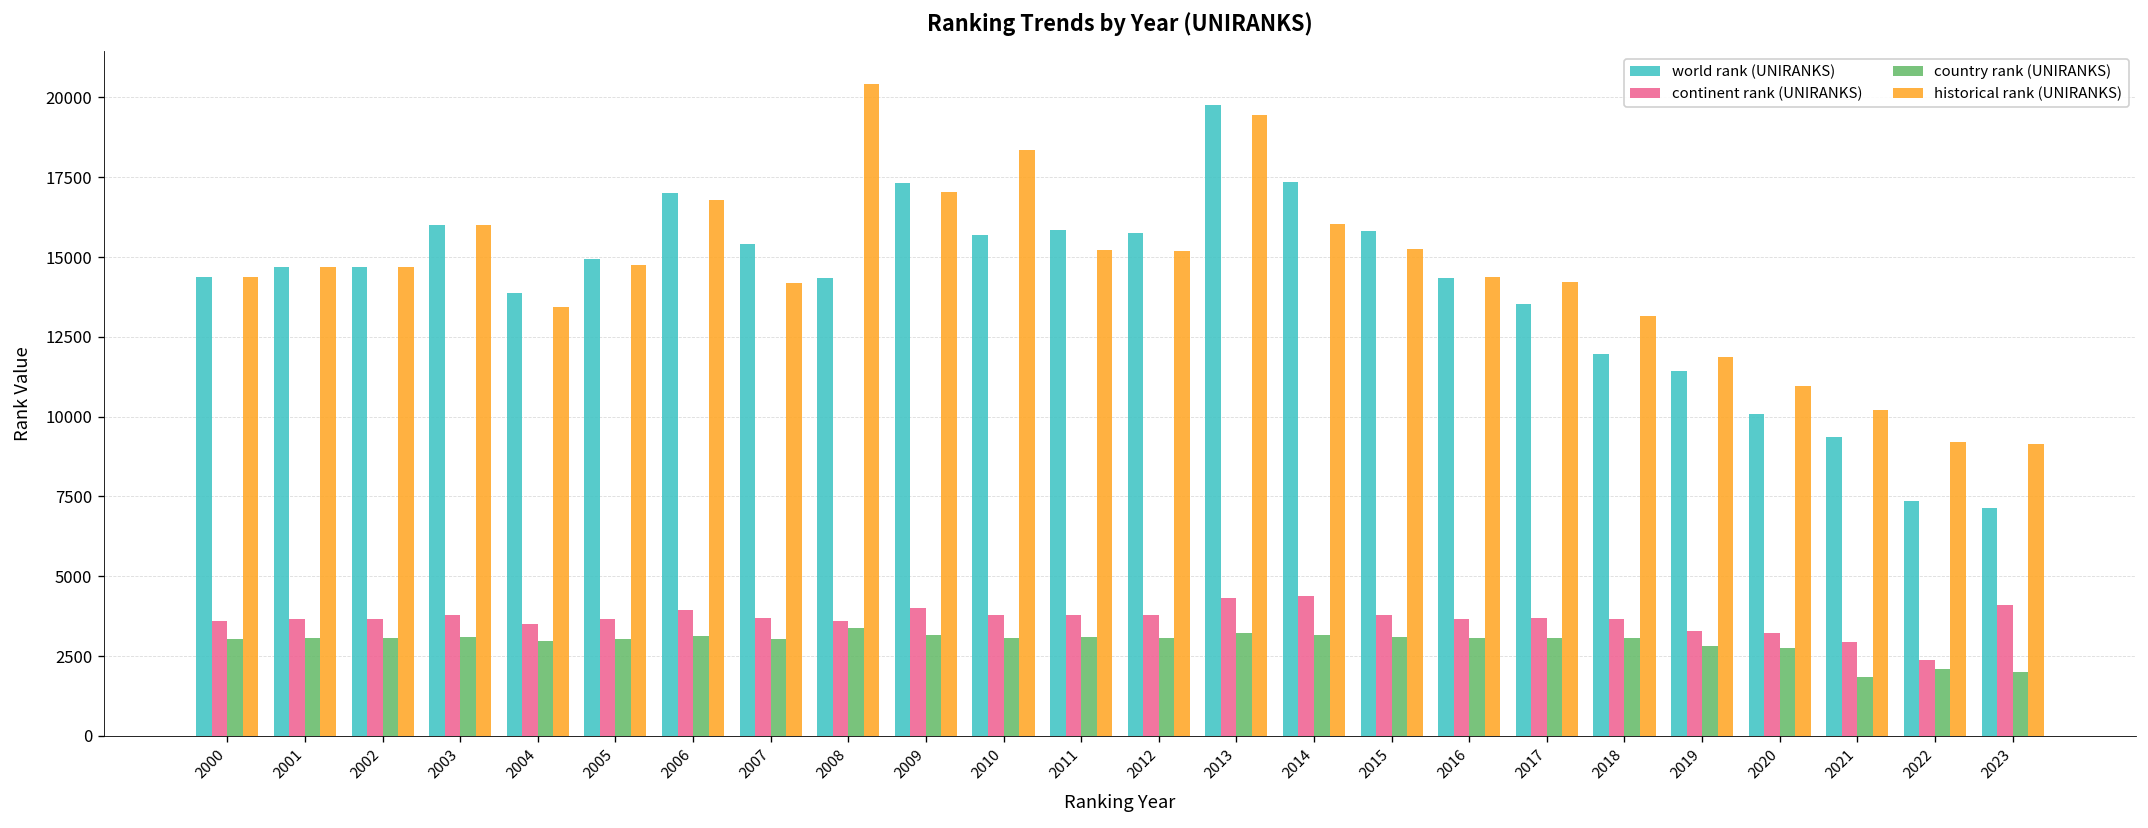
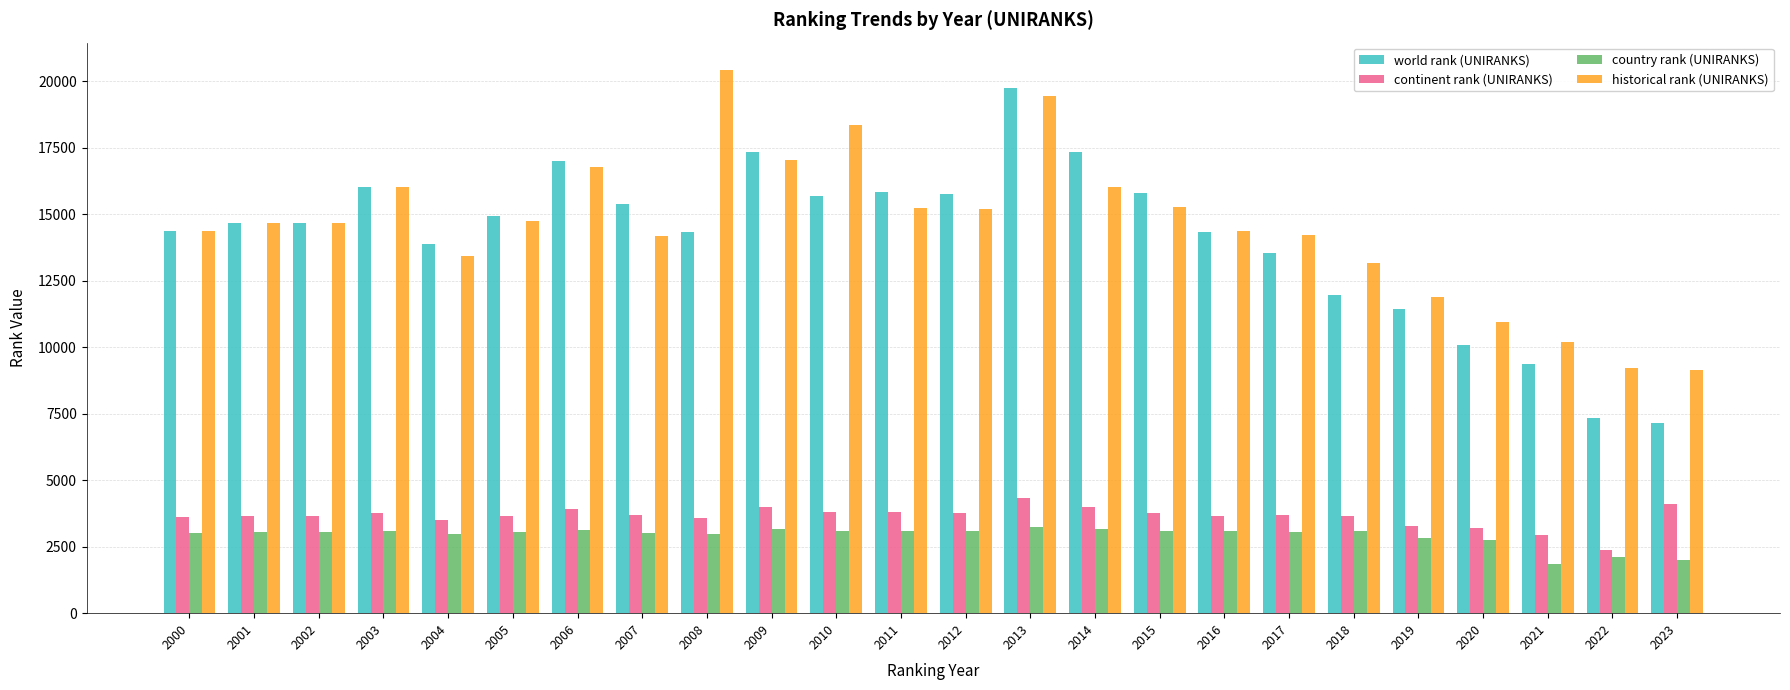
  {
    "world rank (UNIRANKS)": {
      "2000": 14400,
      "2001": 14700,
      "2002": 14700,
      "2003": 16000,
      "2004": 13900,
      "2005": 14900,
      "2006": 17000,
      "2007": 15400,
      "2008": 14300,
      "2009": 17300,
      "2010": 15700,
      "2011": 15800,
      "2012": 15800,
      "2013": 19800,
      "2014": 17400,
      "2015": 15800,
      "2016": 14300,
      "2017": 13500,
      "2018": 11900,
      "2019": 11400,
      "2020": 10100,
      "2021": 9400,
      "2022": 7300,
      "2023": 7100
    },
    "continent rank (UNIRANKS)": {
      "2000": 3600,
      "2001": 3700,
      "2002": 3600,
      "2003": 3800,
      "2004": 3500,
      "2005": 3700,
      "2006": 3900,
      "2007": 3700,
      "2008": 3600,
      "2009": 4000,
      "2010": 3800,
      "2011": 3800,
      "2012": 3800,
      "2013": 4300,
-     "2014": 4400,
+     "2014": 4000,
      "2015": 3800,
      "2016": 3700,
      "2017": 3700,
      "2018": 3600,
      "2019": 3300,
      "2020": 3200,
      "2021": 3000,
      "2022": 2400,
      "2023": 4100
    },
    "country rank (UNIRANKS)": {
      "2000": 3000,
      "2001": 3100,
      "2002": 3100,
      "2003": 3100,
      "2004": 3000,
      "2005": 3000,
      "2006": 3100,
      "2007": 3000,
-     "2008": 3400,
+     "2008": 3000,
      "2009": 3200,
      "2010": 3100,
      "2011": 3100,
      "2012": 3100,
      "2013": 3200,
      "2014": 3200,
      "2015": 3100,
      "2016": 3100,
      "2017": 3100,
      "2018": 3100,
      "2019": 2800,
      "2020": 2800,
      "2021": 1800,
      "2022": 2100,
      "2023": 2000
    },
    "historical rank (UNIRANKS)": {
      "2000": 14400,
      "2001": 14700,
      "2002": 14700,
      "2003": 16000,
      "2004": 13400,
      "2005": 14700,
      "2006": 16800,
      "2007": 14200,
      "2008": 20400,
      "2009": 17000,
      "2010": 18400,
      "2011": 15200,
      "2012": 15200,
      "2013": 19400,
      "2014": 16000,
      "2015": 15300,
      "2016": 14400,
      "2017": 14200,
      "2018": 13200,
      "2019": 11900,
      "2020": 11000,
      "2021": 10200,
      "2022": 9200,
      "2023": 9100
    }
  }
